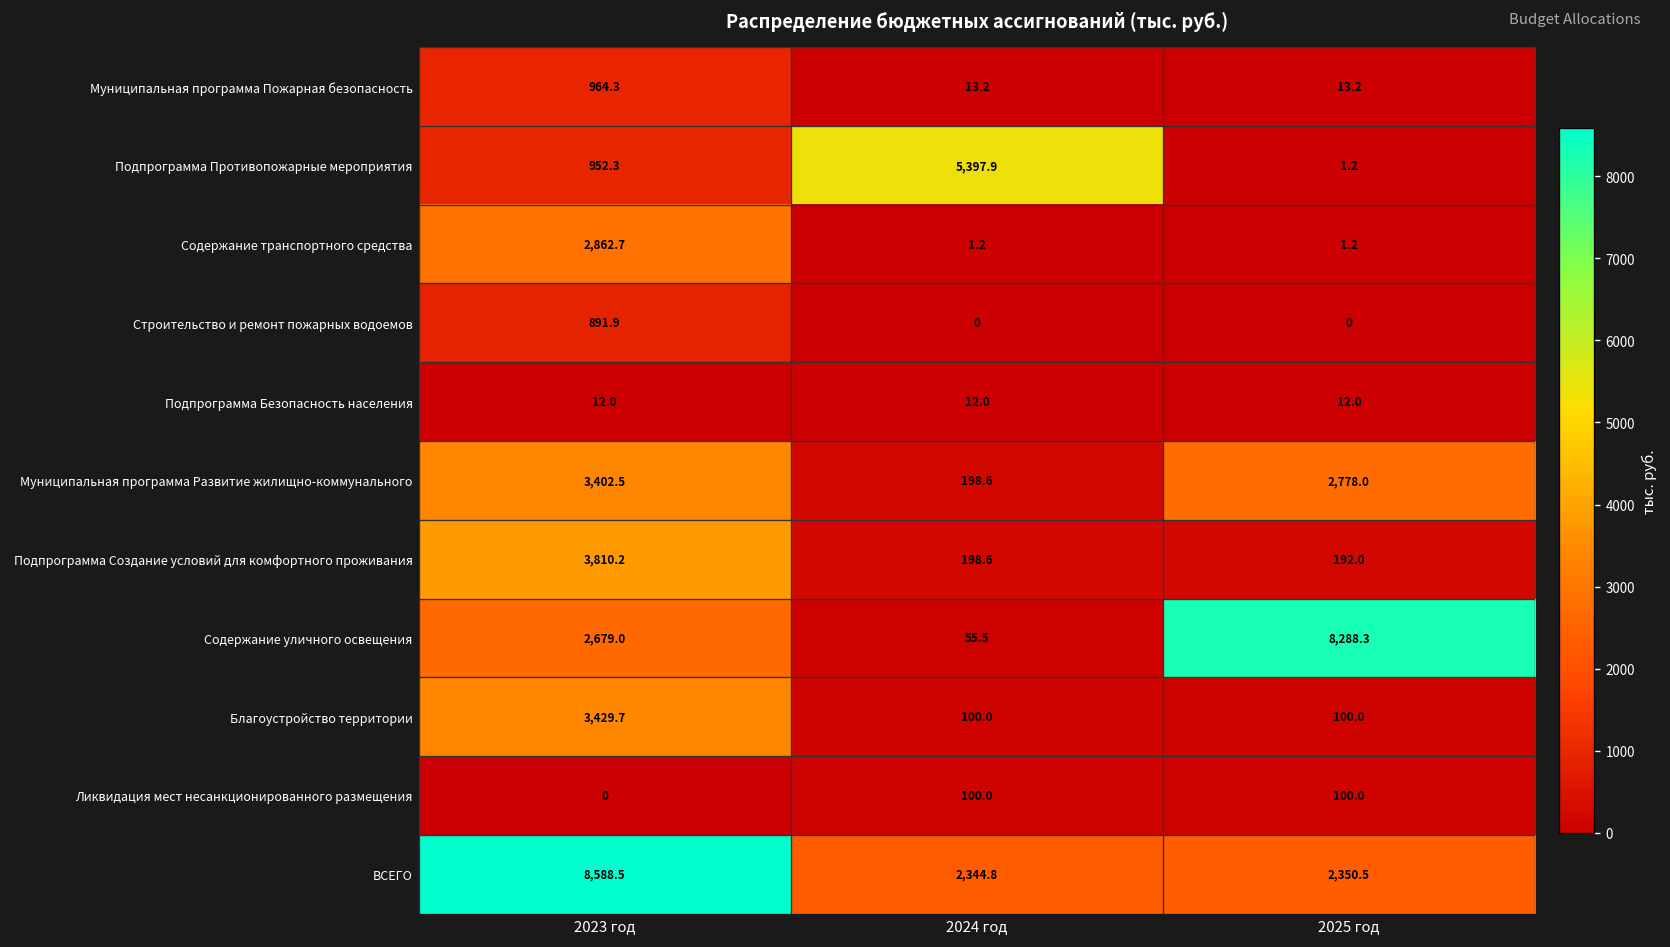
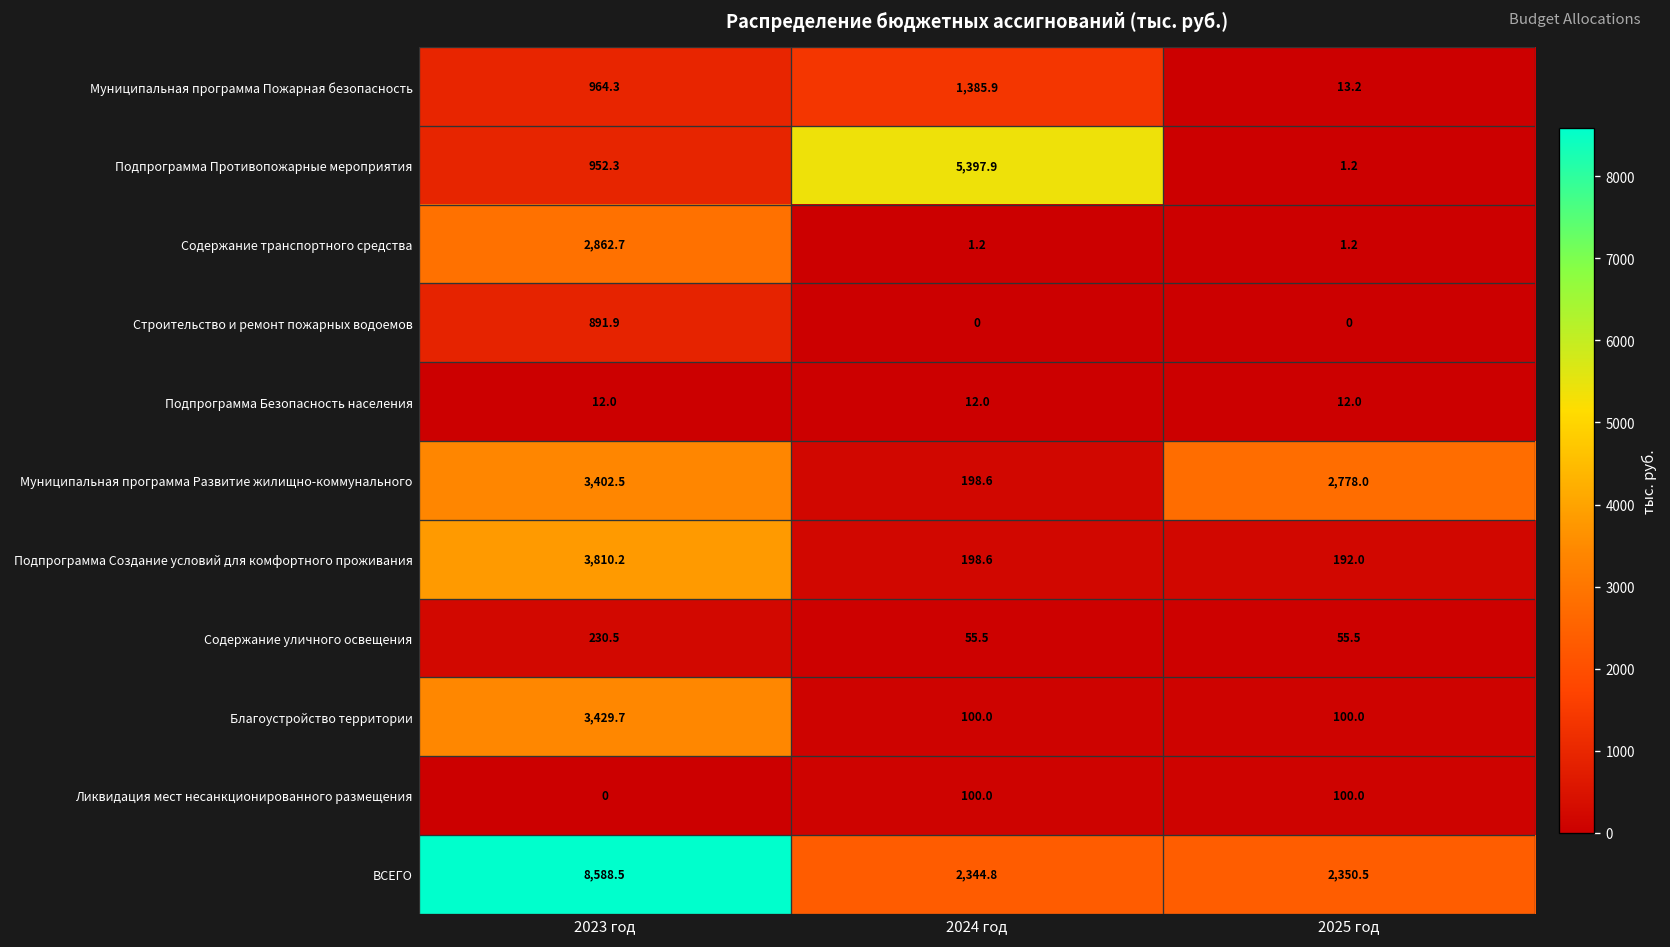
  {
    "Муниципальная программа Пожарная безопасность": {
      "2023 год": "964.3",
-     "2024 год": "13.2",
+     "2024 год": "1,385.9",
      "2025 год": "13.2"
    },
    "Подпрограмма Противопожарные мероприятия": {
      "2023 год": "952.3",
      "2024 год": "5,397.9",
      "2025 год": "1.2"
    },
    "Содержание транспортного средства": {
      "2023 год": "2,862.7",
      "2024 год": "1.2",
      "2025 год": "1.2"
    },
    "Строительство и ремонт пожарных водоемов": {
      "2023 год": "891.9",
      "2024 год": "0",
      "2025 год": "0"
    },
    "Подпрограмма Безопасность населения": {
      "2023 год": "12.0",
      "2024 год": "12.0",
      "2025 год": "12.0"
    },
    "Муниципальная программа Развитие жилищно-коммунального": {
      "2023 год": "3,402.5",
      "2024 год": "198.6",
      "2025 год": "2,778.0"
    },
    "Подпрограмма Создание условий для комфортного проживания": {
      "2023 год": "3,810.2",
      "2024 год": "198.6",
      "2025 год": "192.0"
    },
    "Содержание уличного освещения": {
-     "2023 год": "2,679.0",
+     "2023 год": "230.5",
      "2024 год": "55.5",
-     "2025 год": "8,288.3"
+     "2025 год": "55.5"
    },
    "Благоустройство территории": {
      "2023 год": "3,429.7",
      "2024 год": "100.0",
      "2025 год": "100.0"
    },
    "Ликвидация мест несанкционированного размещения": {
      "2023 год": "0",
      "2024 год": "100.0",
      "2025 год": "100.0"
    },
    "ВСЕГО": {
      "2023 год": "8,588.5",
      "2024 год": "2,344.8",
      "2025 год": "2,350.5"
    }
  }
